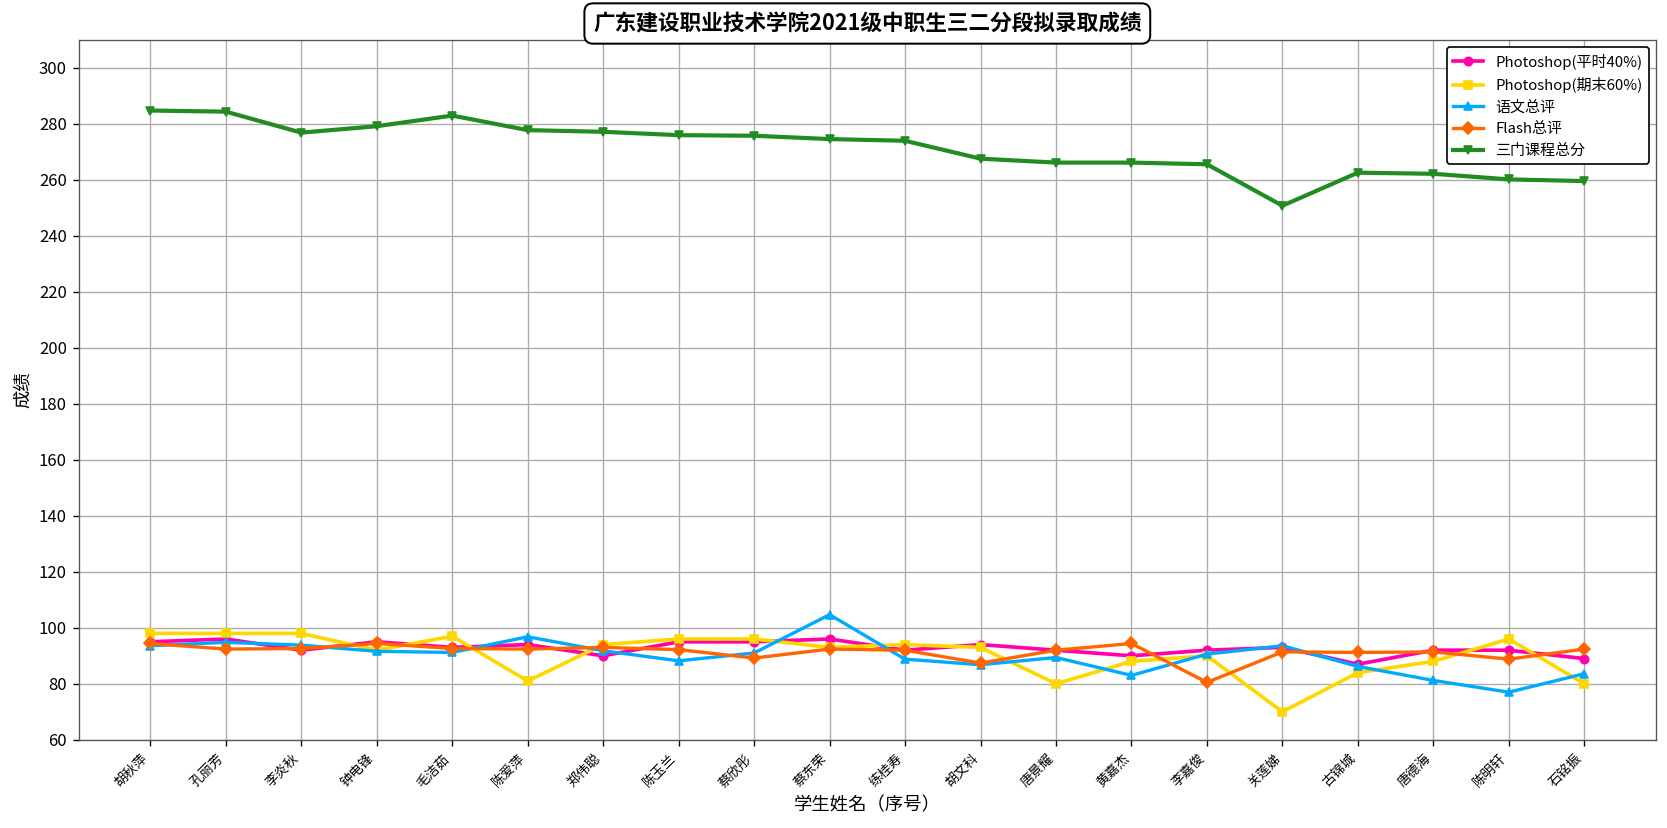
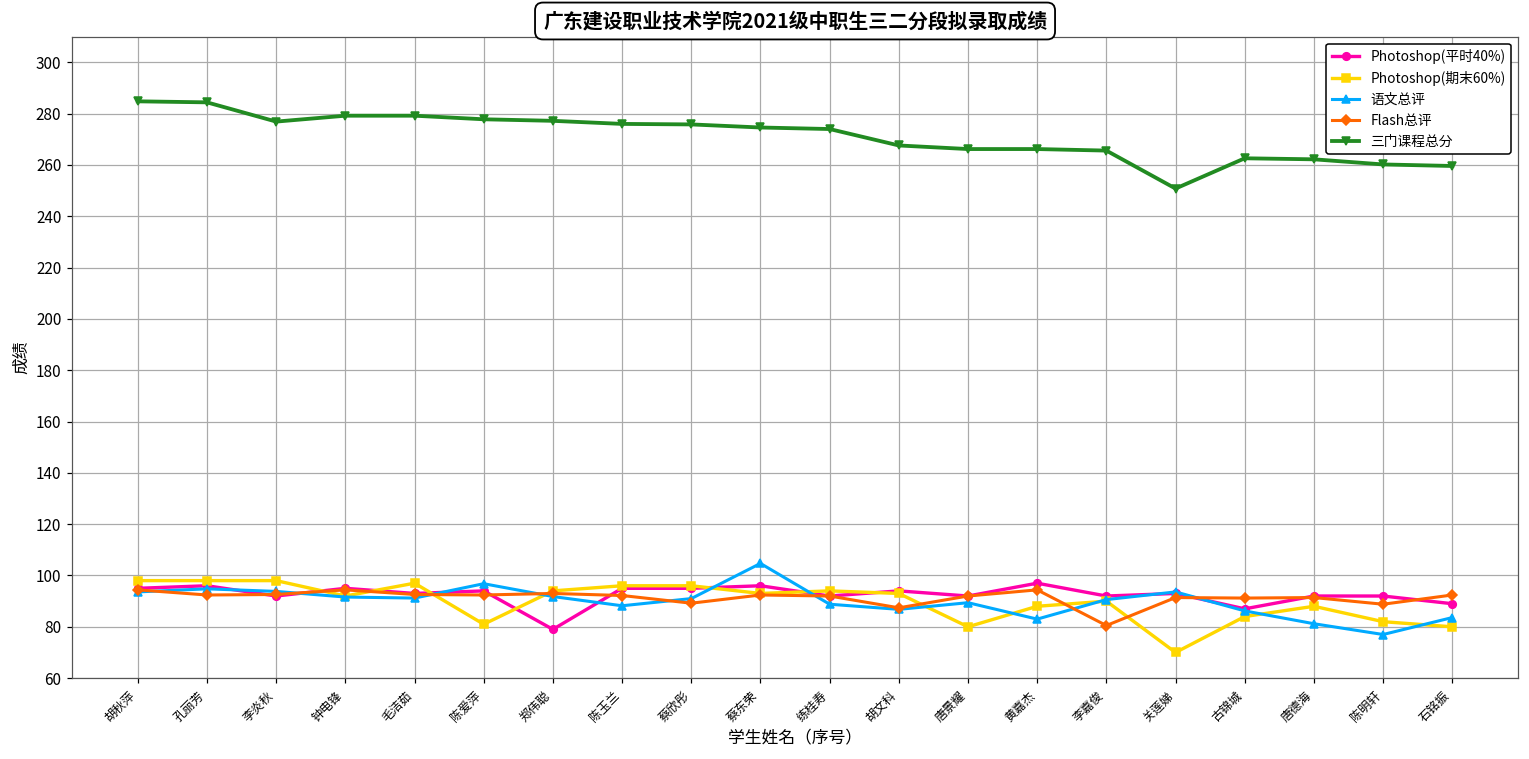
  {
    "Photoshop(平时40%)": {
      "孔丽芳": 96,
      "陈爱萍": 94,
-     "郑伟聪": 90,
+     "郑伟聪": 79,
      "蔡东荣": 96,
-     "黄嘉杰": 90,
+     "黄嘉杰": 97,
      "李嘉俊": 92,
      "陈明轩": 92,
      "石铭振": 89
    },
    "Photoshop(期末60%)": {
      "胡秋萍": 98,
      "孔丽芳": 98,
      "李炎秋": 98,
      "毛洁茹": 97,
      "陈爱萍": 81,
      "练桂寿": 94,
      "唐景耀": 80,
      "黄嘉杰": 88,
      "关莲娣": 70,
      "古锦城": 84,
      "唐德海": 88,
-     "陈明轩": 96,
+     "陈明轩": 82,
      "石铭振": 80
    },
    "语文总评": {
      "孔丽芳": 95,
      "李炎秋": 94,
      "毛洁茹": 91,
      "陈爱萍": 97,
      "郑伟聪": 92,
      "陈玉兰": 88,
      "蔡欣彤": 91,
      "蔡东荣": 105,
      "练桂寿": 89,
      "唐景耀": 89,
      "黄嘉杰": 83,
      "唐德海": 81,
      "陈明轩": 77,
      "石铭振": 84
    },
    "Flash总评": {
      "孔丽芳": 92,
      "陈爱萍": 92,
      "陈玉兰": 92,
      "蔡欣彤": 89,
      "黄嘉杰": 94,
      "李嘉俊": 81,
      "关莲娣": 91,
      "古锦城": 91,
      "陈明轩": 89,
      "石铭振": 92
    },
    "三门课程总分": {
      "胡秋萍": 285,
      "孔丽芳": 284,
      "李炎秋": 277,
      "钟电锋": 279,
-     "毛洁茹": 283,
+     "毛洁茹": 279,
      "陈爱萍": 278,
      "郑伟聪": 277,
      "陈玉兰": 276,
      "蔡欣彤": 276,
      "蔡东荣": 275,
      "练桂寿": 274,
      "胡文科": 268,
      "唐景耀": 266,
      "黄嘉杰": 266,
      "李嘉俊": 266,
      "关莲娣": 251,
      "古锦城": 263,
      "唐德海": 262,
      "陈明轩": 260,
      "石铭振": 260
    }
  }
